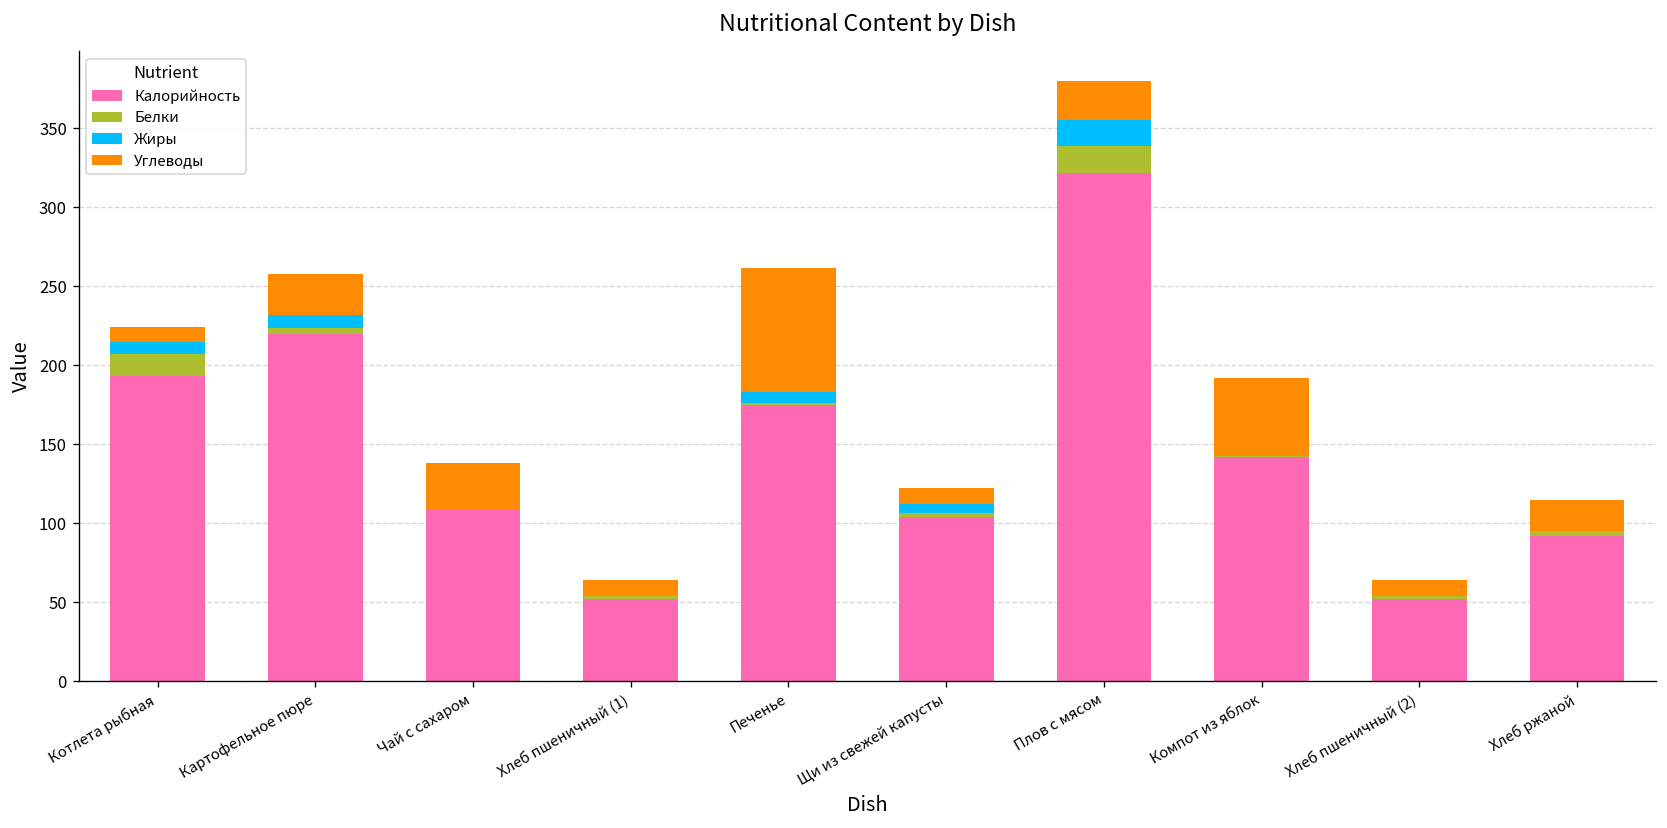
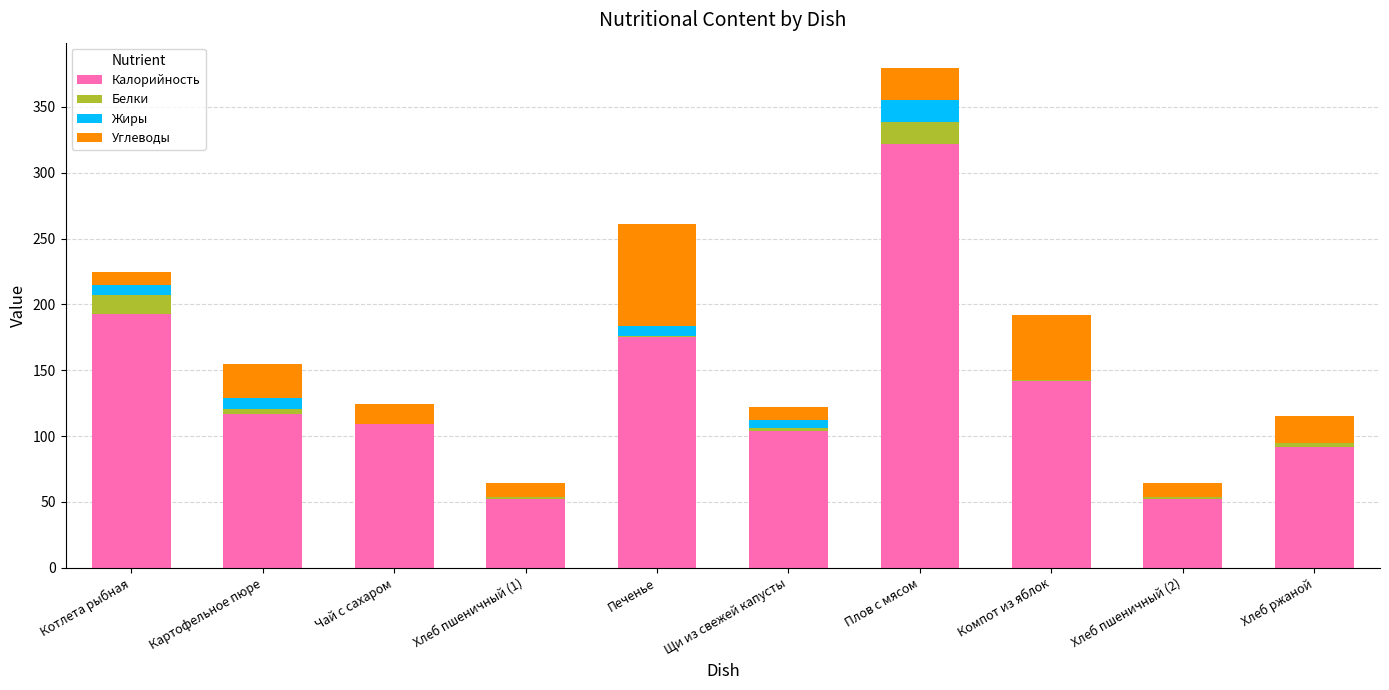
  {
    "Калорийность": {
      "Котлета рыбная": 193,
-     "Картофельное пюре": 220,
+     "Картофельное пюре": 117,
      "Чай с сахаром": 109,
      "Хлеб пшеничный (1)": 52,
      "Печенье": 175,
      "Щи из свежей капусты": 104,
      "Плов с мясом": 322,
      "Компот из яблок": 142,
      "Хлеб пшеничный (2)": 52,
      "Хлеб ржаной": 92
    },
    "Белки": {
      "Котлета рыбная": 14,
      "Картофельное пюре": 4,
      "Чай с сахаром": 0,
      "Хлеб пшеничный (1)": 2,
      "Щи из свежей капусты": 2,
      "Плов с мясом": 17,
      "Хлеб пшеничный (2)": 2,
      "Хлеб ржаной": 3
    },
    "Жиры": {
      "Котлета рыбная": 8,
      "Картофельное пюре": 8,
      "Чай с сахаром": 0,
      "Хлеб пшеничный (1)": 0,
      "Печенье": 7,
      "Щи из свежей капусты": 6,
      "Плов с мясом": 17,
      "Компот из яблок": 0,
      "Хлеб пшеничный (2)": 0,
      "Хлеб ржаной": 0
    },
    "Углеводы": {
      "Котлета рыбная": 9,
      "Картофельное пюре": 26,
-     "Чай с сахаром": 29,
+     "Чай с сахаром": 15,
      "Хлеб пшеничный (1)": 10,
      "Печенье": 78,
      "Щи из свежей капусты": 10,
      "Плов с мясом": 24,
      "Компот из яблок": 50,
      "Хлеб пшеничный (2)": 10,
      "Хлеб ржаной": 20
    }
  }
